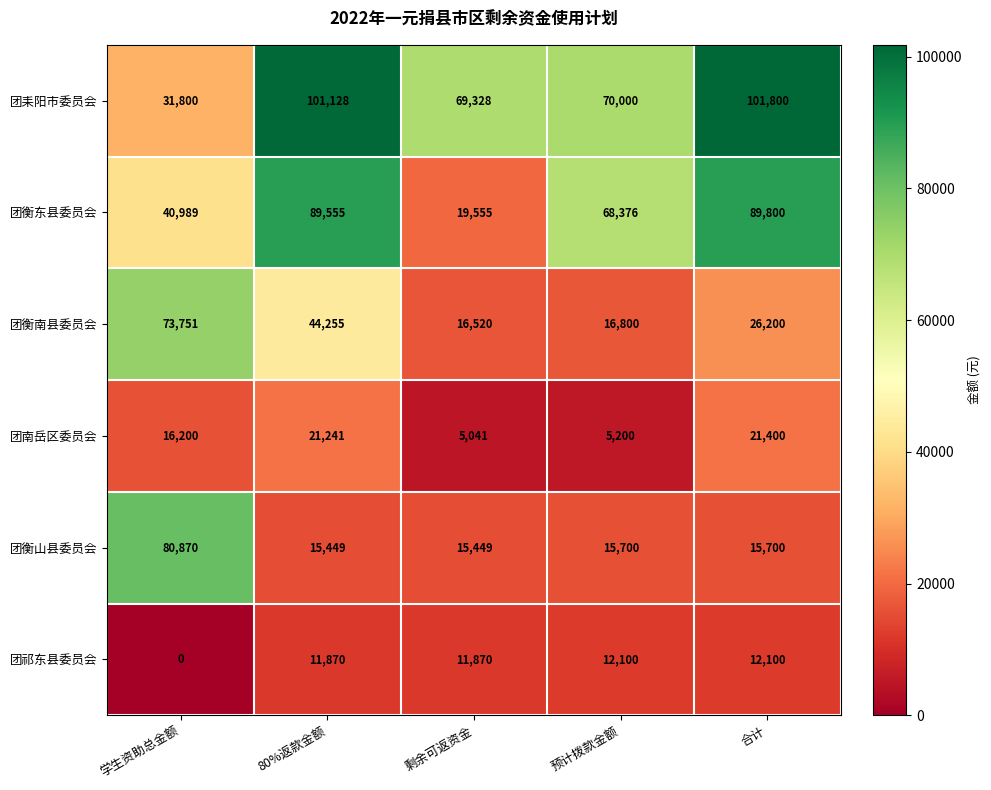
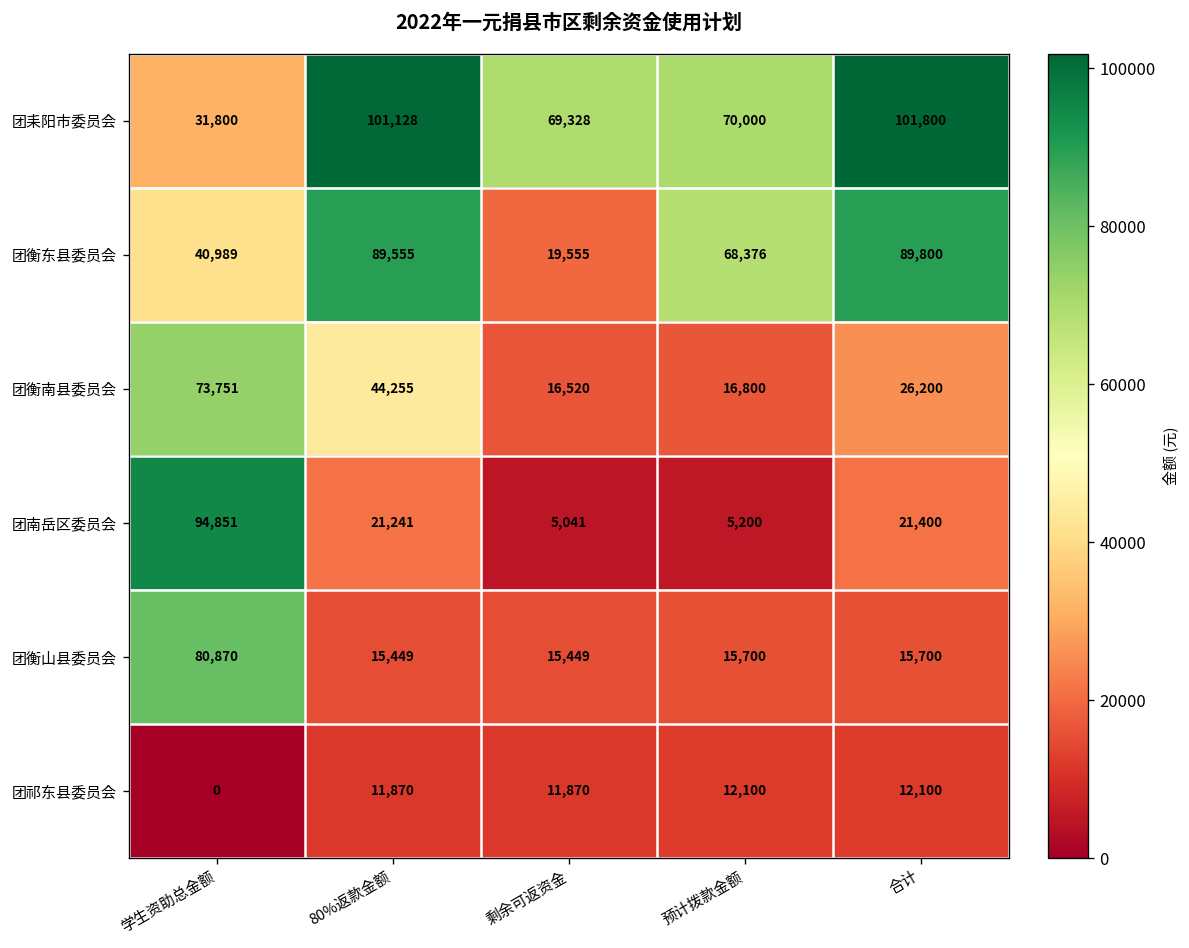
  {
    "团耒阳市委员会": {
      "学生资助总金额": "31,800",
      "80%返款金额": "101,128",
      "剩余可返资金": "69,328",
      "预计拨款金额": "70,000",
      "合计": "101,800"
    },
    "团衡东县委员会": {
      "学生资助总金额": "40,989",
      "80%返款金额": "89,555",
      "剩余可返资金": "19,555",
      "预计拨款金额": "68,376",
      "合计": "89,800"
    },
    "团衡南县委员会": {
      "学生资助总金额": "73,751",
      "80%返款金额": "44,255",
      "剩余可返资金": "16,520",
      "预计拨款金额": "16,800",
      "合计": "26,200"
    },
    "团南岳区委员会": {
-     "学生资助总金额": "16,200",
+     "学生资助总金额": "94,851",
      "80%返款金额": "21,241",
      "剩余可返资金": "5,041",
      "预计拨款金额": "5,200",
      "合计": "21,400"
    },
    "团衡山县委员会": {
      "学生资助总金额": "80,870",
      "80%返款金额": "15,449",
      "剩余可返资金": "15,449",
      "预计拨款金额": "15,700",
      "合计": "15,700"
    },
    "团祁东县委员会": {
      "学生资助总金额": "0",
      "80%返款金额": "11,870",
      "剩余可返资金": "11,870",
      "预计拨款金额": "12,100",
      "合计": "12,100"
    }
  }
